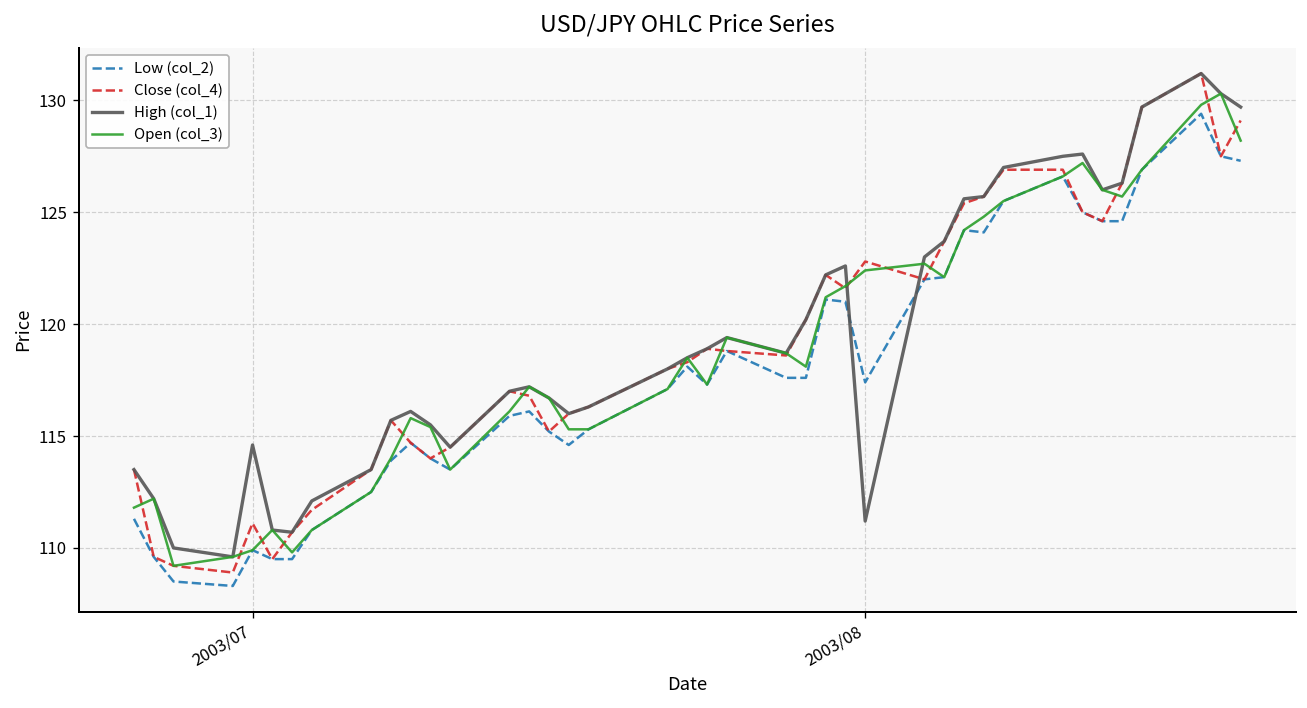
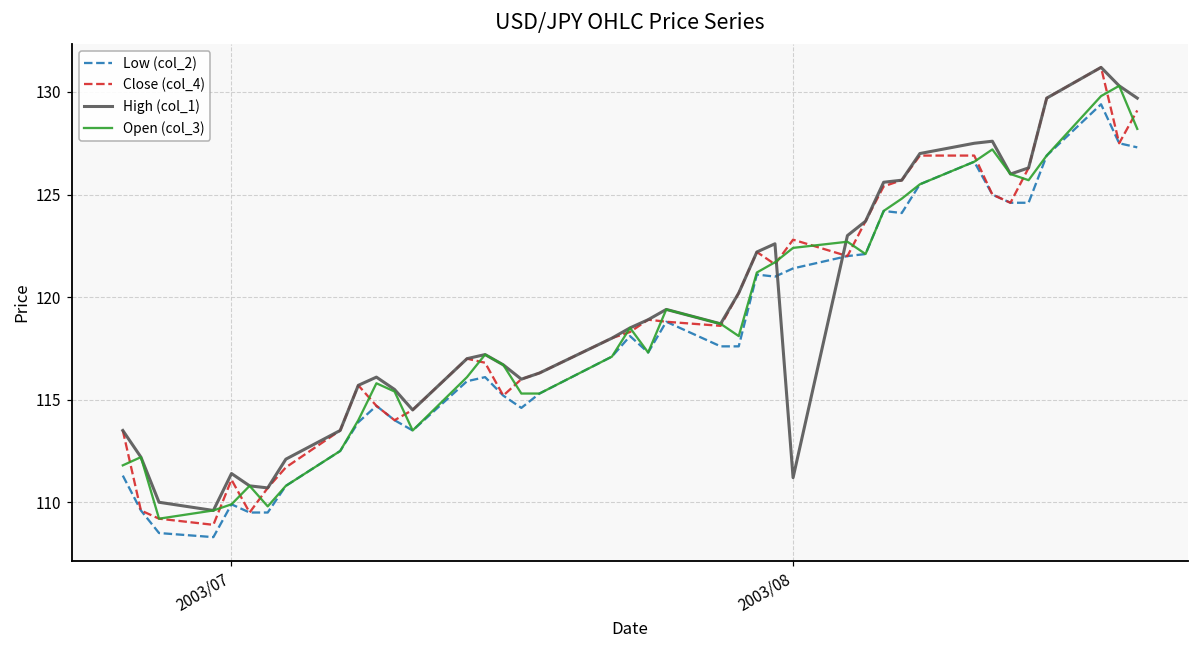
  {
    "Low (col_2)": {
-     "2003/08": 117.4
+     "2003/08": 121.4
    },
    "Close (col_4)": {
      "2003/07": 111.1,
      "2003/08": 122.8
    },
    "High (col_1)": {
-     "2003/07": 114.6,
+     "2003/07": 111.4,
      "2003/08": 111.2
    },
    "Open (col_3)": {
      "2003/08": 122.4
    }
  }
